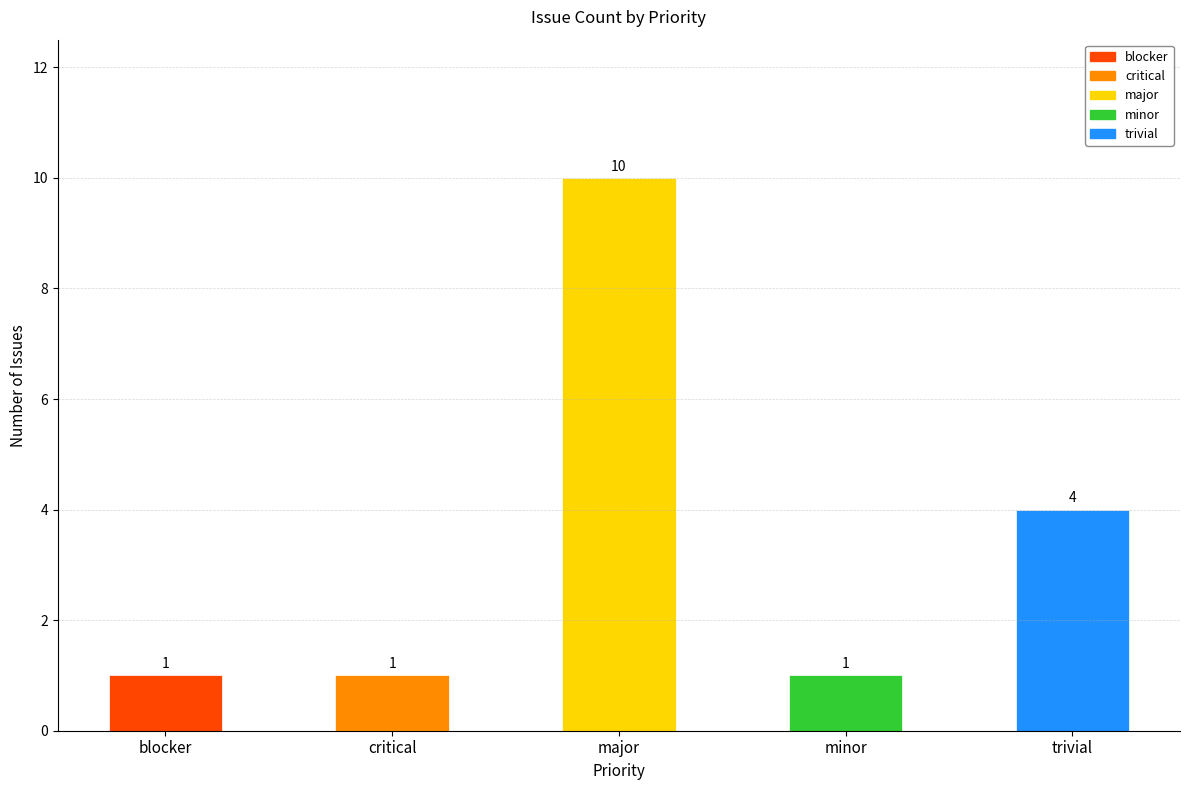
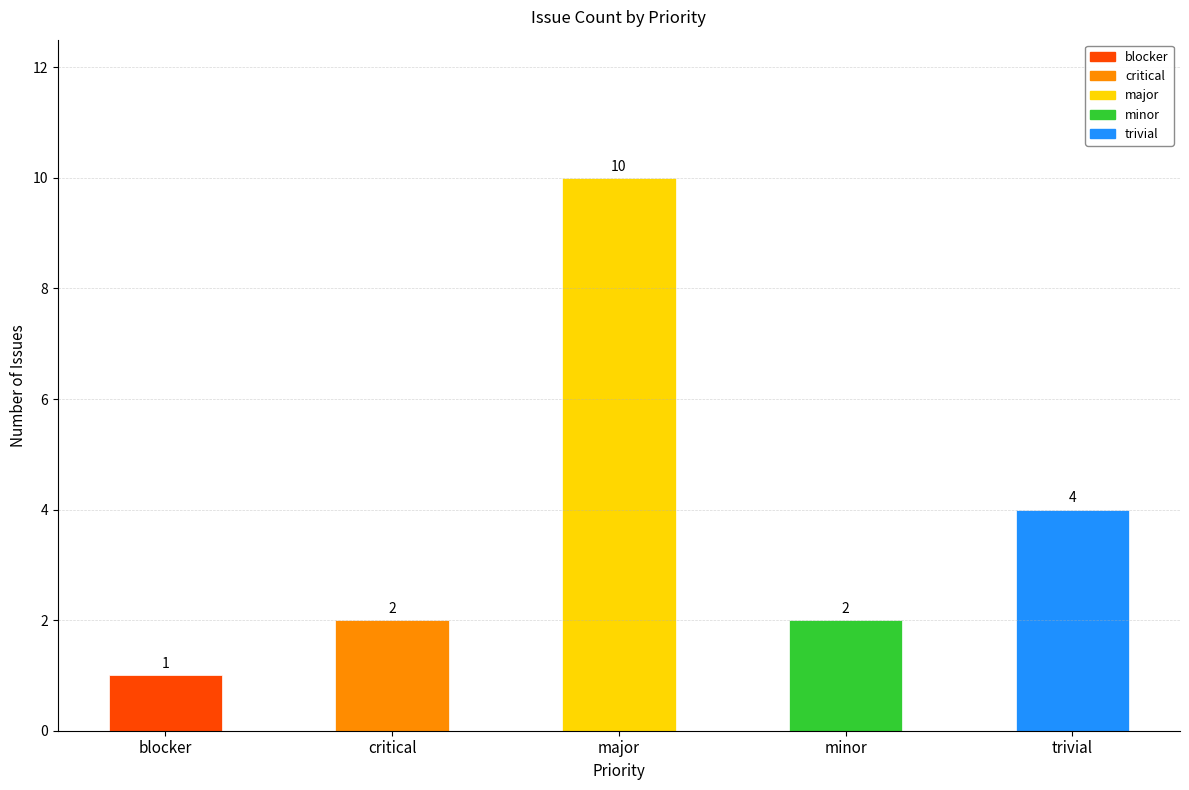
  {
    "blocker": 1,
-   "critical": 1,
+   "critical": 2,
    "major": 10,
-   "minor": 1,
+   "minor": 2,
    "trivial": 4
  }
